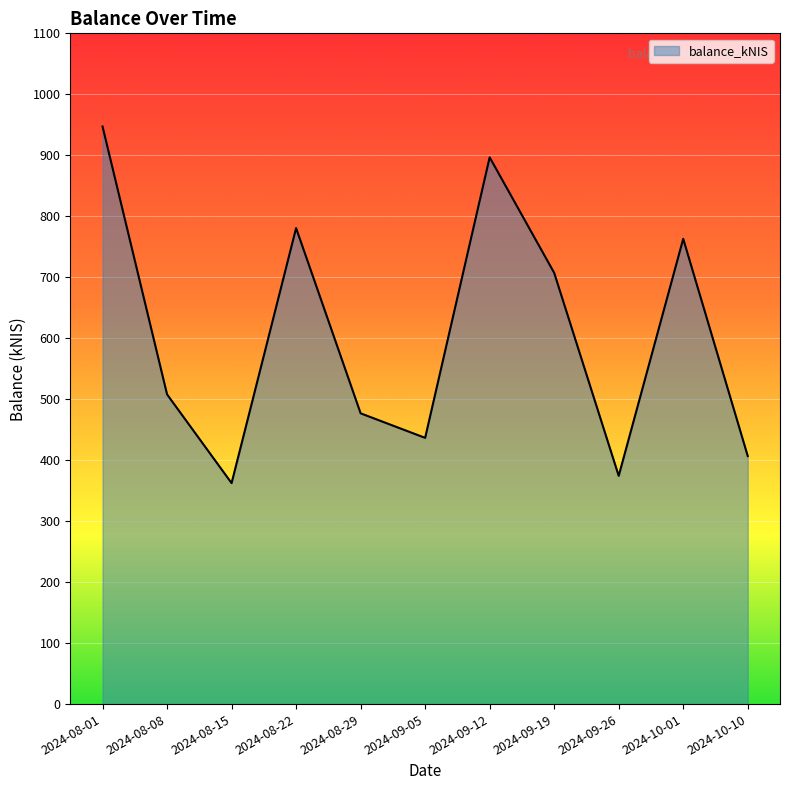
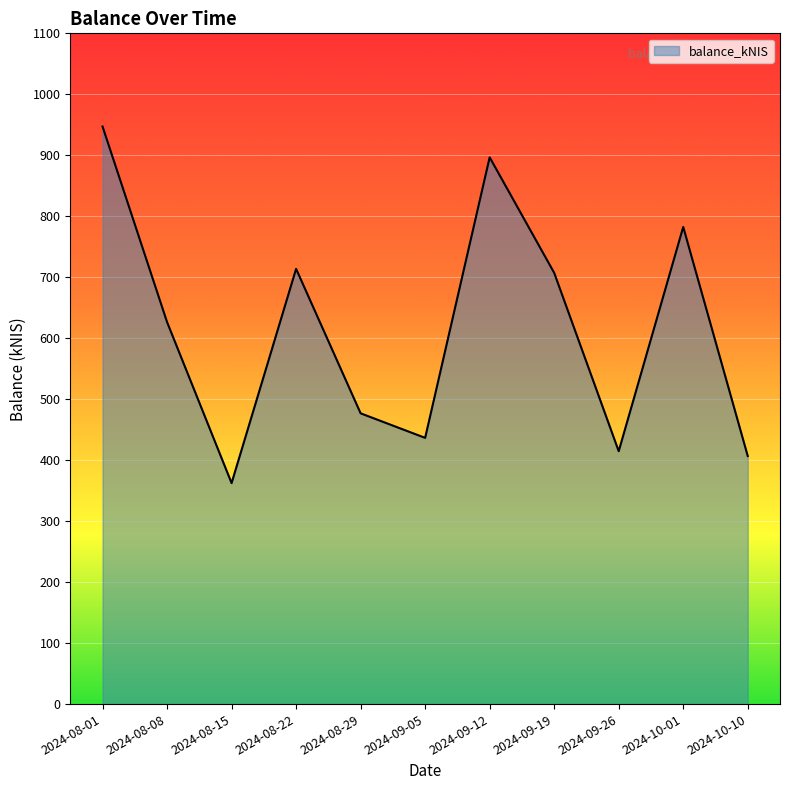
  {
    "2024-08-01": 950,
-   "2024-08-08": 510,
+   "2024-08-08": 630,
    "2024-08-15": 360,
-   "2024-08-22": 780,
+   "2024-08-22": 710,
    "2024-08-29": 480,
    "2024-09-05": 440,
    "2024-09-12": 900,
    "2024-09-19": 710,
-   "2024-09-26": 370,
-   "2024-10-01": 760,
+   "2024-09-26": 410,
+   "2024-10-01": 780,
    "2024-10-10": 410
  }
